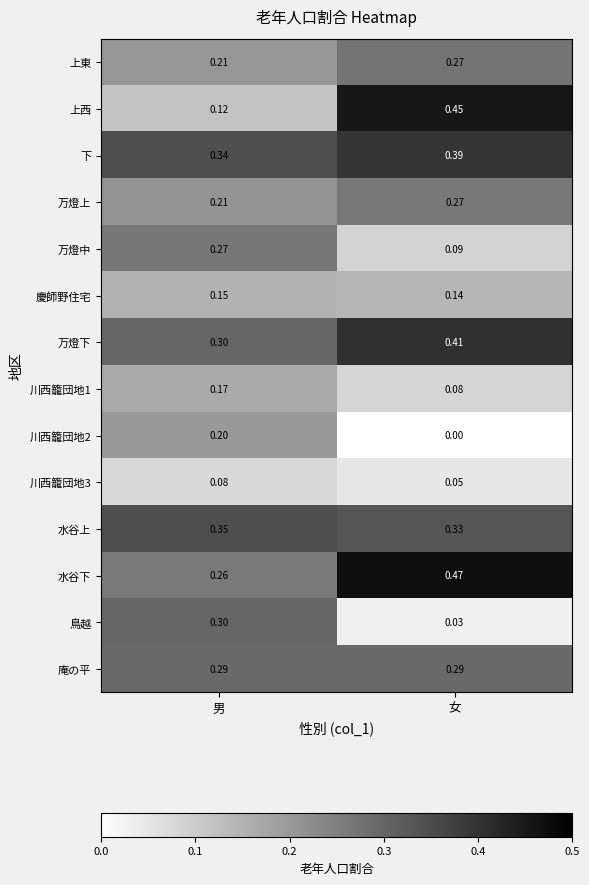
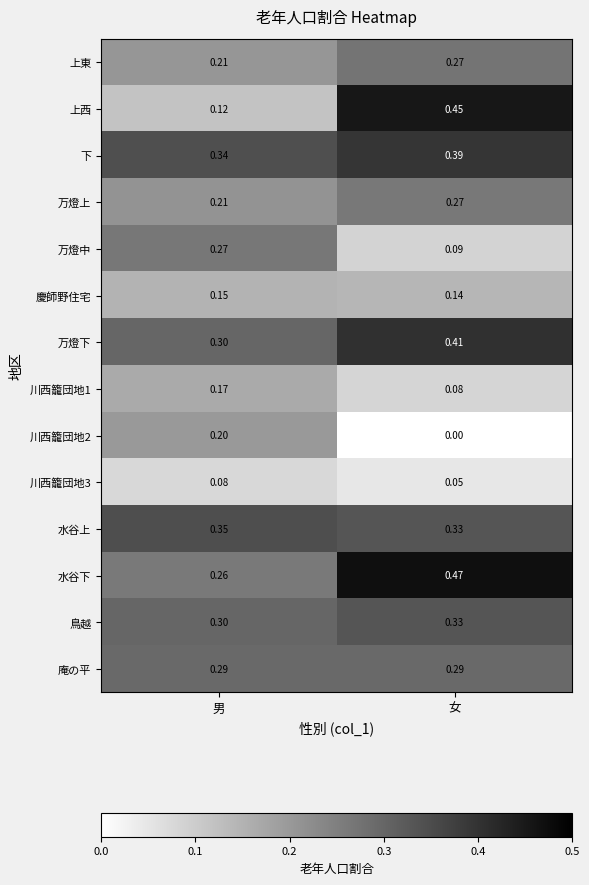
  {
    "上東": {
      "男": 0.21,
      "女": 0.27
    },
    "上西": {
      "男": 0.12,
      "女": 0.45
    },
    "下": {
      "男": 0.34,
      "女": 0.39
    },
    "万燈上": {
      "男": 0.21,
      "女": 0.27
    },
    "万燈中": {
      "男": 0.27,
      "女": 0.09
    },
    "慶師野住宅": {
      "男": 0.15,
      "女": 0.14
    },
    "万燈下": {
      "男": 0.30,
      "女": 0.41
    },
    "川西籠団地1": {
      "男": 0.17,
      "女": 0.08
    },
    "川西籠団地2": {
      "男": 0.20,
      "女": 0.00
    },
    "川西籠団地3": {
      "男": 0.08,
      "女": 0.05
    },
    "水谷上": {
      "男": 0.35,
      "女": 0.33
    },
    "水谷下": {
      "男": 0.26,
      "女": 0.47
    },
    "鳥越": {
      "男": 0.30,
-     "女": 0.03
+     "女": 0.33
    },
    "庵の平": {
      "男": 0.29,
      "女": 0.29
    }
  }
